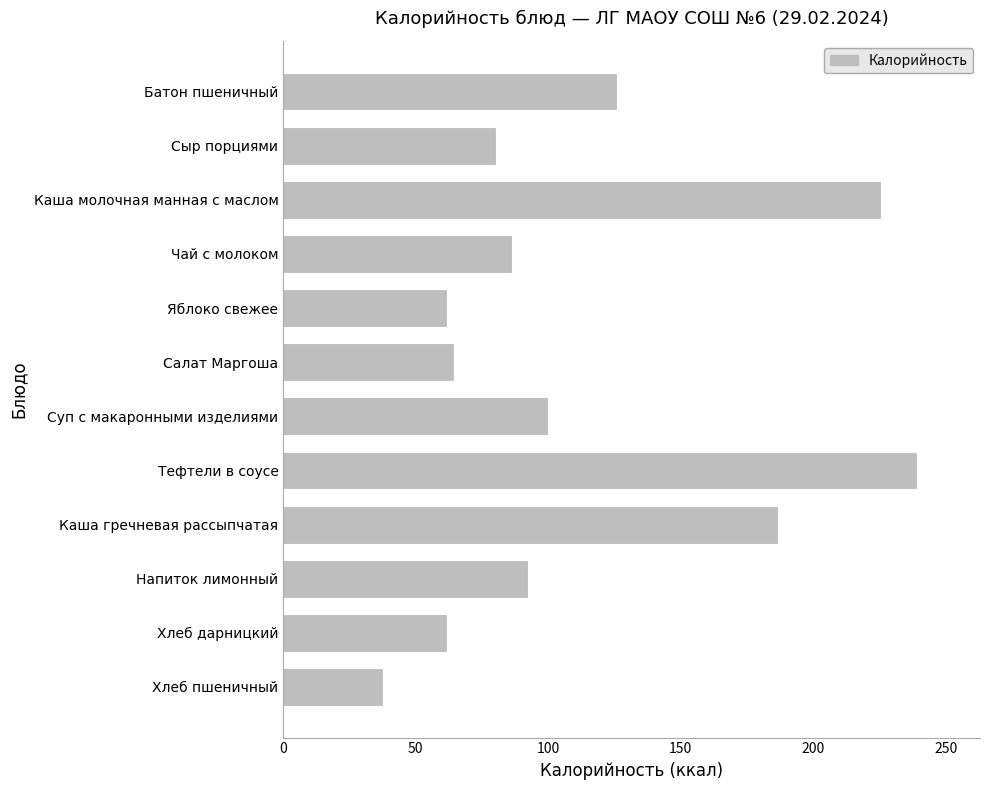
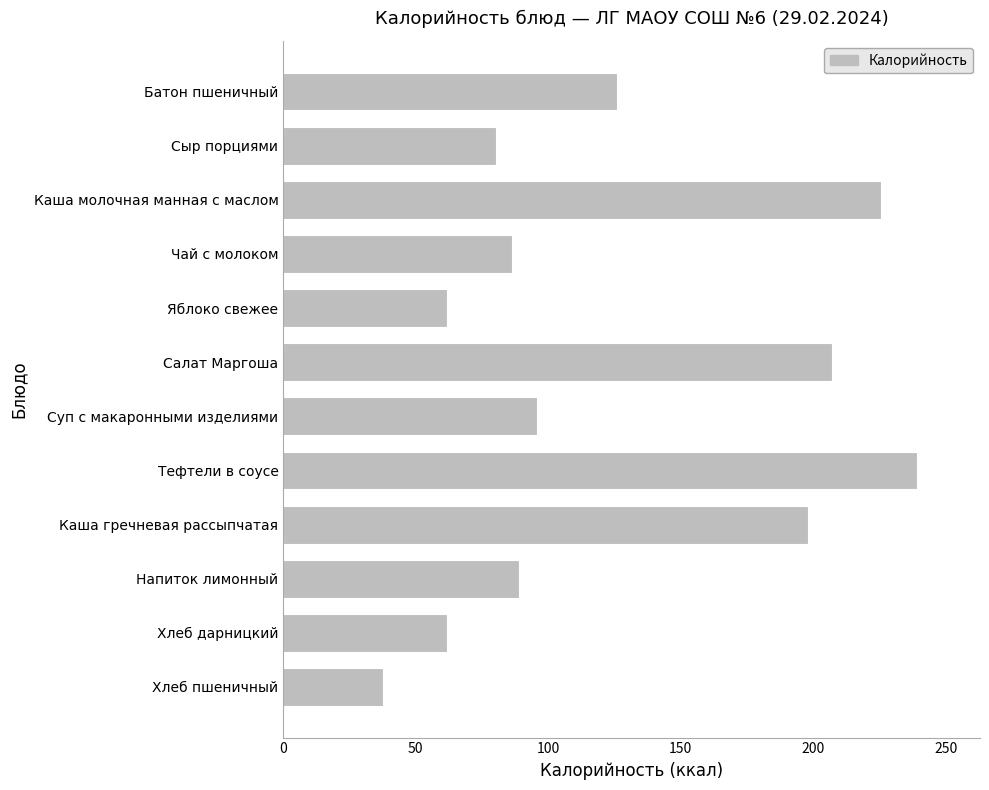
  {
    "Батон пшеничный": 126,
    "Сыр порциями": 80,
    "Каша молочная манная с маслом": 225,
    "Чай с молоком": 86,
    "Яблоко свежее": 62,
-   "Салат Маргоша": 64,
-   "Суп с макаронными изделиями": 100,
+   "Салат Маргоша": 207,
+   "Суп с макаронными изделиями": 96,
    "Тефтели в соусе": 239,
-   "Каша гречневая рассыпчатая": 187,
-   "Напиток лимонный": 92,
+   "Каша гречневая рассыпчатая": 198,
+   "Напиток лимонный": 89,
    "Хлеб дарницкий": 62,
    "Хлеб пшеничный": 38
  }
